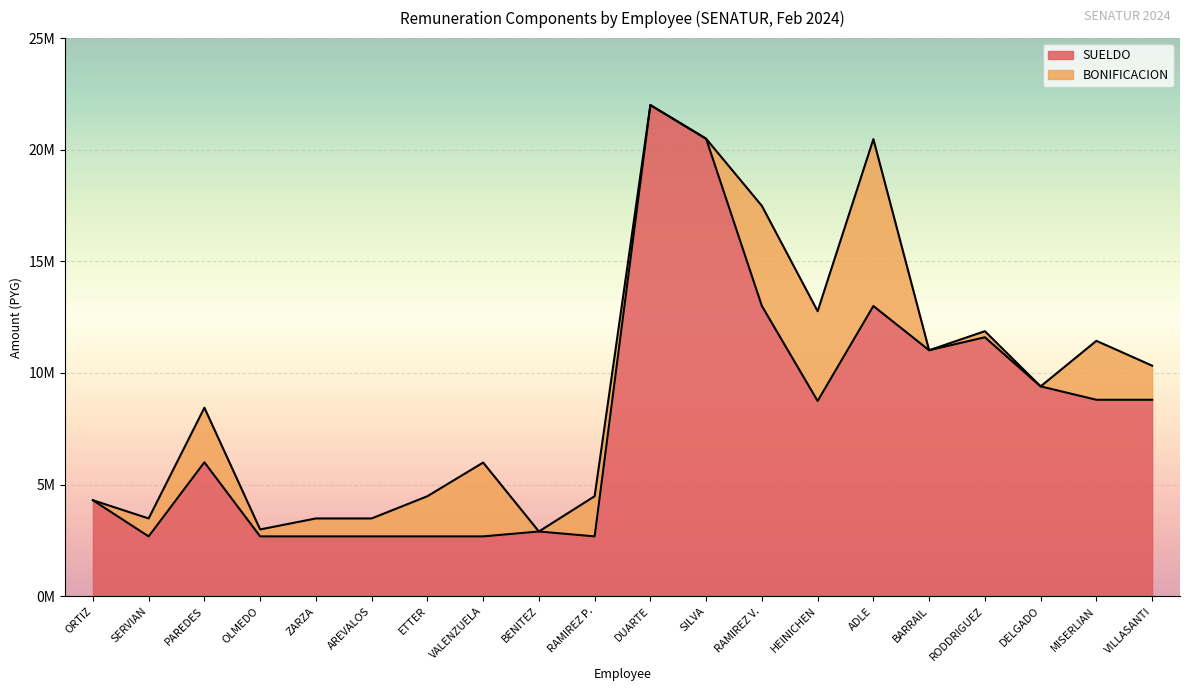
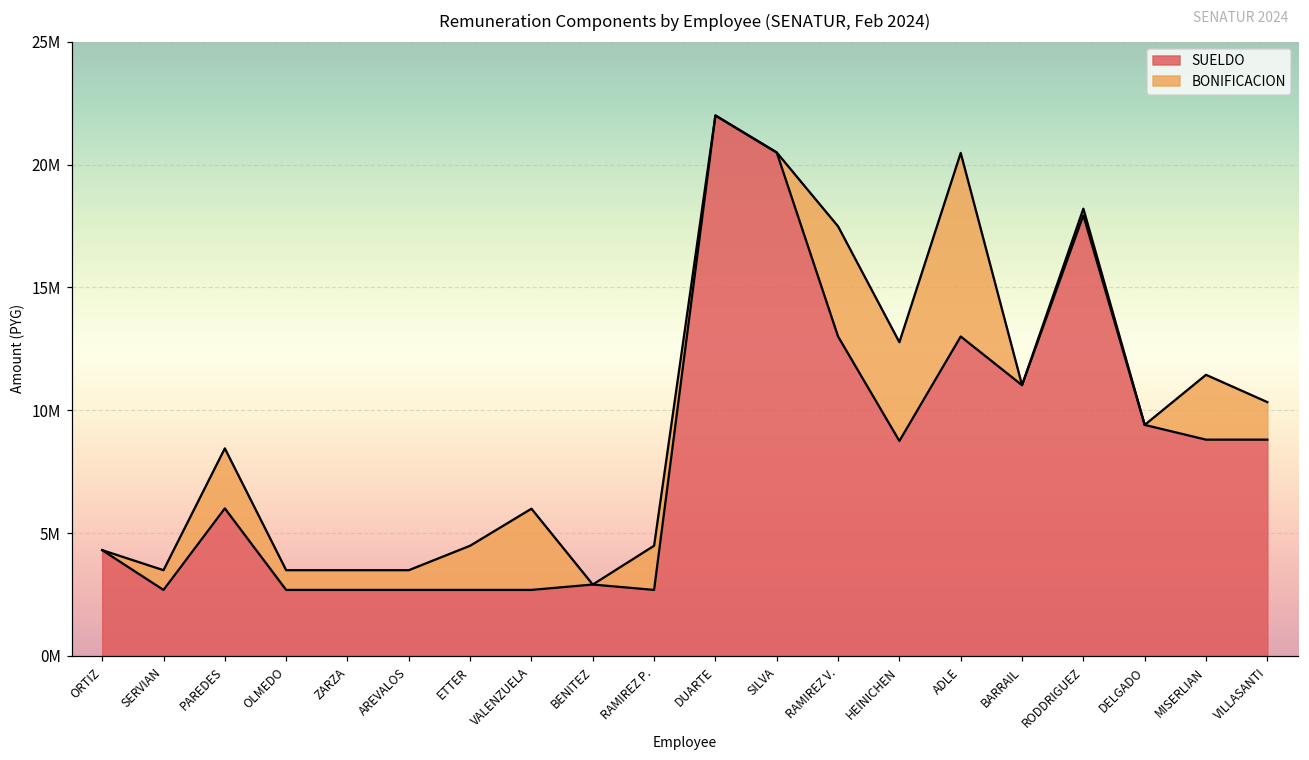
  {
    "SUELDO": {
      "SERVIAN": 2700000,
      "PAREDES": 6000000,
      "OLMEDO": 2700000,
      "ZARZA": 2700000,
      "AREVALOS": 2700000,
      "ETTER": 2700000,
      "VALENZUELA": 2700000,
      "RAMIREZ P.": 2700000,
      "RAMIREZ V.": 13000000,
      "HEINICHEN": 8700000,
      "ADLE": 13000000,
-     "RODDRIGUEZ": 11600000,
+     "RODDRIGUEZ": 17900000,
      "MISERLIAN": 8800000,
      "VILLASANTI": 8800000
    },
    "BONIFICACION": {
      "SERVIAN": 800000,
      "PAREDES": 2400000,
-     "OLMEDO": 300000,
+     "OLMEDO": 800000,
      "ZARZA": 800000,
      "AREVALOS": 800000,
      "ETTER": 1800000,
      "VALENZUELA": 3300000,
      "RAMIREZ P.": 1800000,
      "RAMIREZ V.": 4500000,
      "HEINICHEN": 4000000,
      "ADLE": 7500000,
      "RODDRIGUEZ": 300000,
      "MISERLIAN": 2600000,
      "VILLASANTI": 1500000
    }
  }
